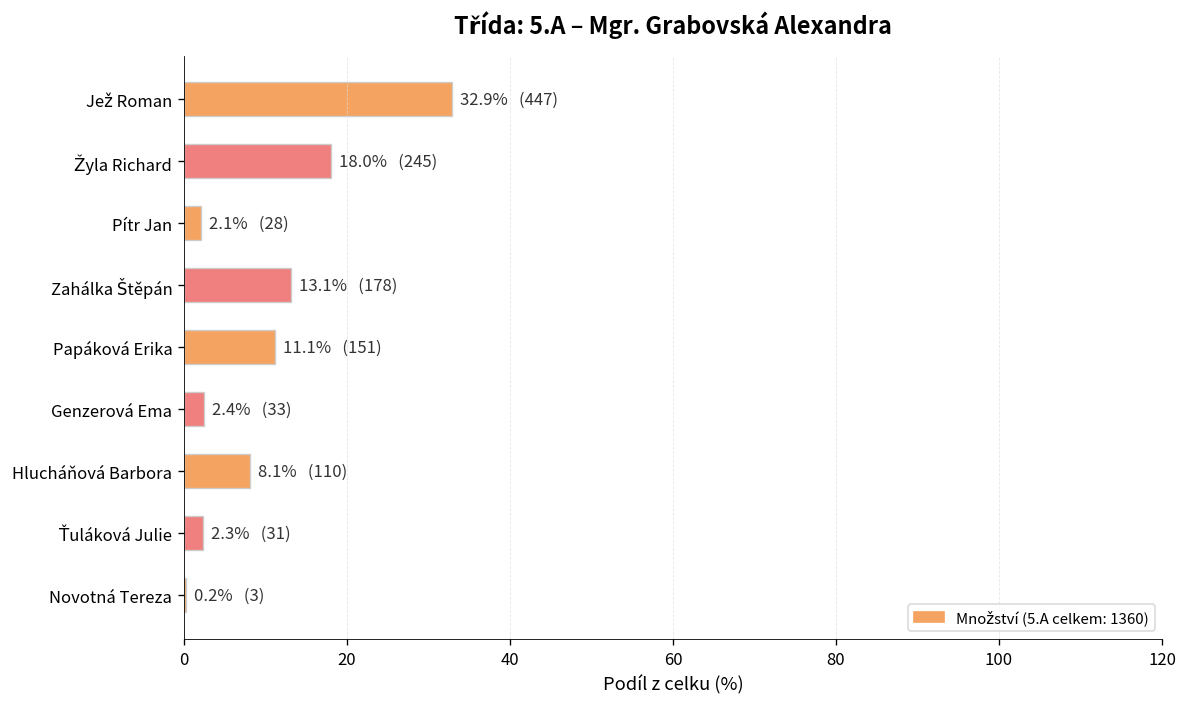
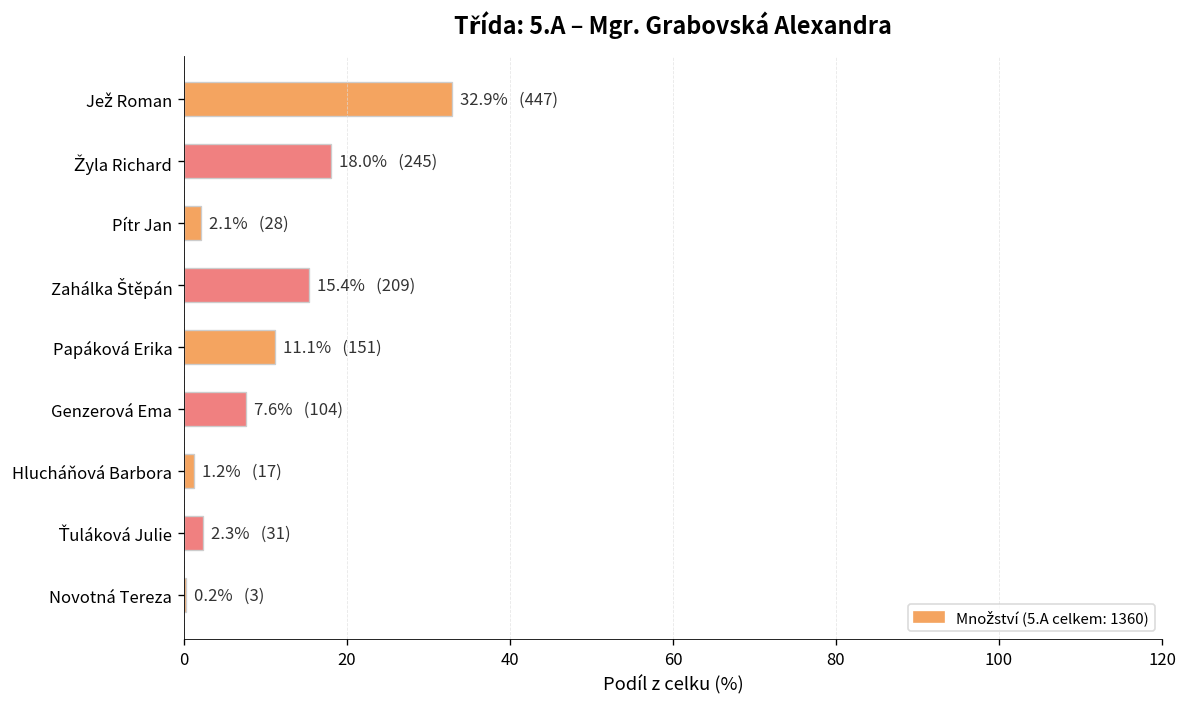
  {
    "Jež Roman": "32.9%",
    "Žyla Richard": "18.0%",
    "Pítr Jan": "2.1%",
-   "Zahálka Štěpán": "13.1% (178)",
+   "Zahálka Štěpán": "15.4% (209)",
    "Papáková Erika": "11.1%",
-   "Genzerová Ema": "2.4% (33)",
-   "Hlucháňová Barbora": "8.1% (110)",
+   "Genzerová Ema": "7.6% (104)",
+   "Hlucháňová Barbora": "1.2% (17)",
    "Ťuláková Julie": "2.3%",
    "Novotná Tereza": "0.2%"
  }
